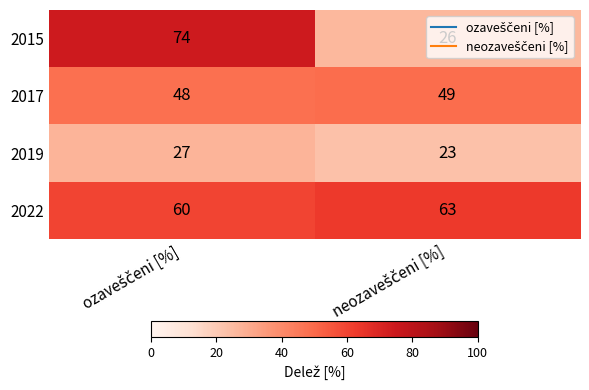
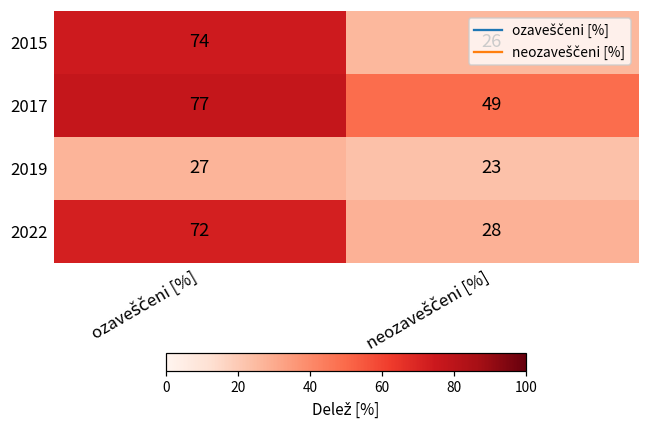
  {
    "2015": {
      "ozaveščeni [%]": 74
    },
    "2017": {
-     "ozaveščeni [%]": 48,
+     "ozaveščeni [%]": 77,
      "neozaveščeni [%]": 49
    },
    "2019": {
      "ozaveščeni [%]": 27,
      "neozaveščeni [%]": 23
    },
    "2022": {
-     "ozaveščeni [%]": 60,
-     "neozaveščeni [%]": 63
+     "ozaveščeni [%]": 72,
+     "neozaveščeni [%]": 28
    }
  }
